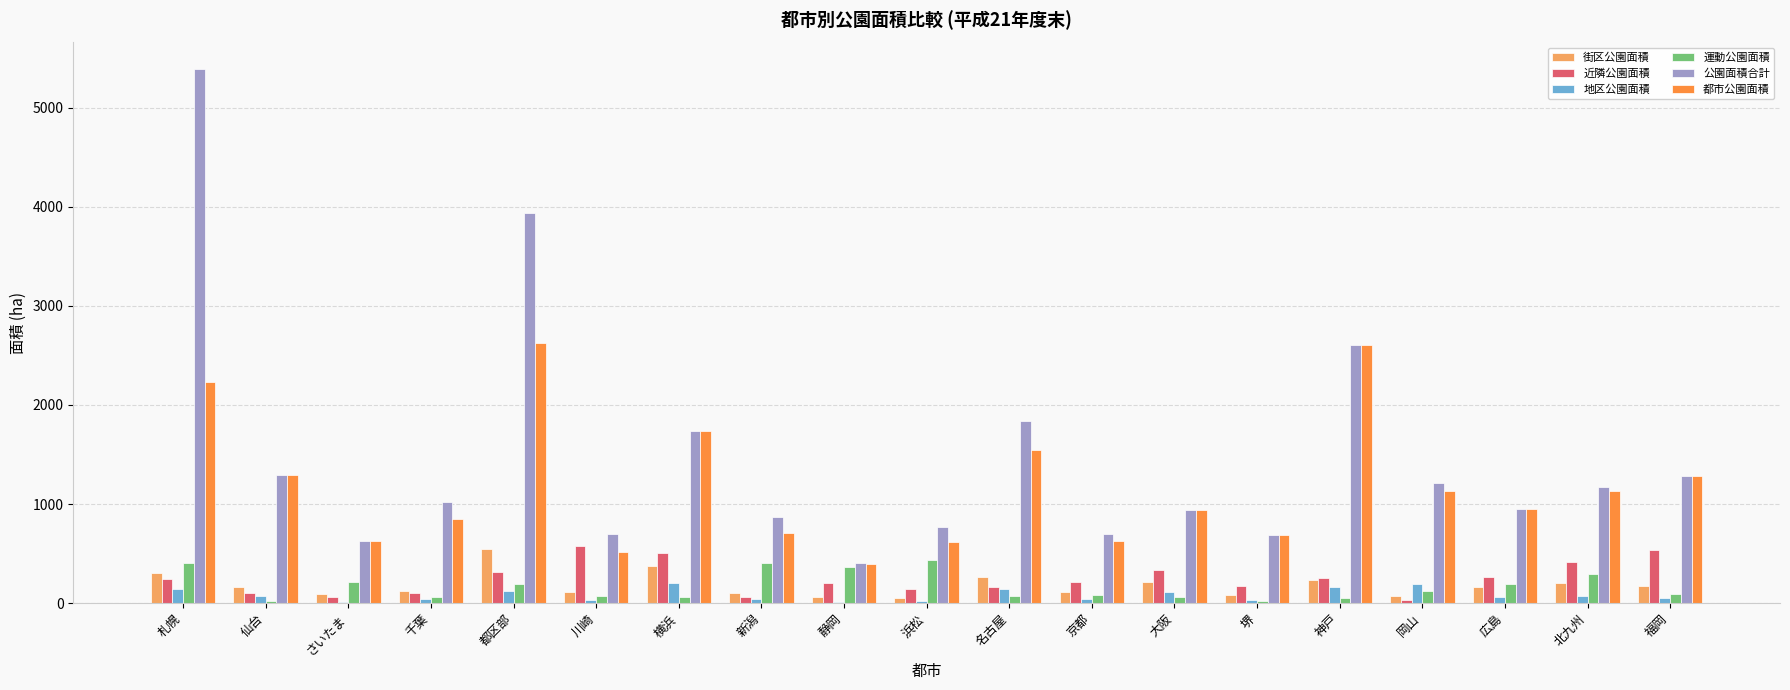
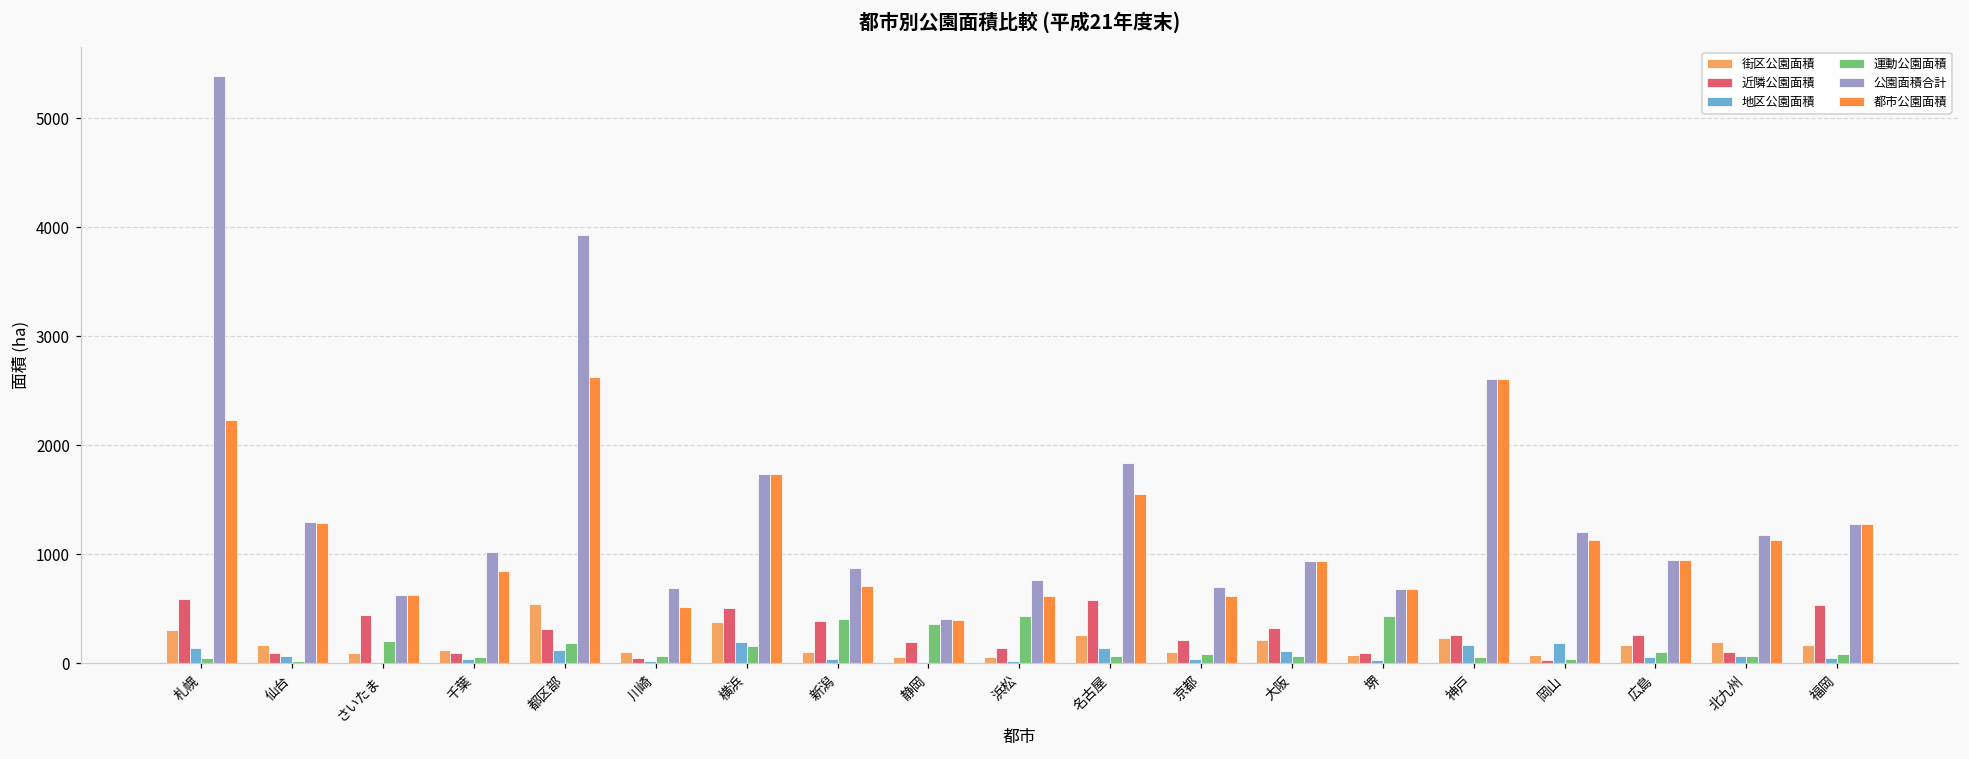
  {
    "近隣公園面積": {
-     "札幌": 200,
+     "札幌": 600,
      "仙台": 100,
-     "さいたま": 100,
+     "さいたま": 400,
      "千葉": 100,
      "都区部": 300,
-     "川崎": 600,
+     "川崎": 100,
      "横浜": 500,
-     "新潟": 100,
+     "新潟": 400,
      "静岡": 200,
      "浜松": 100,
-     "名古屋": 200,
+     "名古屋": 600,
      "京都": 200,
      "大阪": 300,
-     "堺": 200,
+     "堺": 100,
      "神戸": 300,
      "岡山": 0,
      "広島": 300,
-     "北九州": 400,
+     "北九州": 100,
      "福岡": 500
    },
    "運動公園面積": {
-     "札幌": 400,
+     "札幌": 100,
      "さいたま": 200,
      "千葉": 100,
      "都区部": 200,
      "川崎": 100,
-     "横浜": 100,
+     "横浜": 200,
      "新潟": 400,
      "静岡": 400,
      "浜松": 400,
      "名古屋": 100,
      "京都": 100,
      "大阪": 100,
-     "堺": 0,
+     "堺": 400,
      "神戸": 100,
-     "岡山": 100,
-     "広島": 200,
-     "北九州": 300,
+     "岡山": 0,
+     "広島": 100,
+     "北九州": 100,
      "福岡": 100
    }
  }
